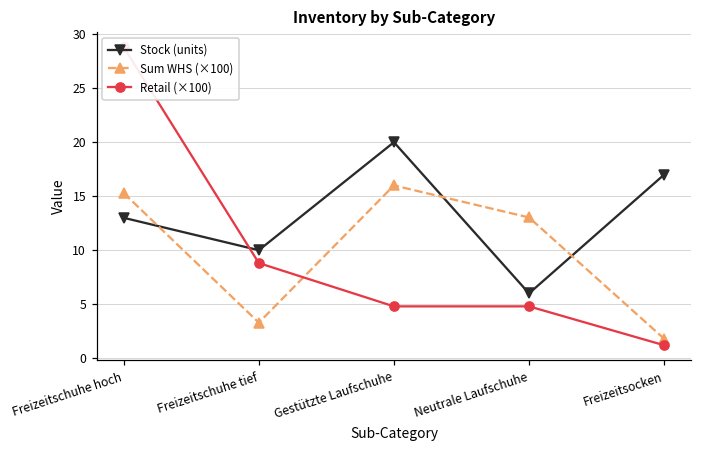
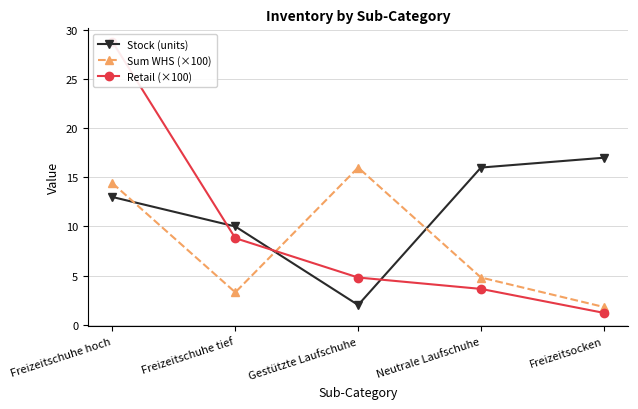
  {
    "Stock (units)": {
      "Freizeitschuhe hoch": 13,
      "Freizeitschuhe tief": 10,
-     "Gestützte Laufschuhe": 20,
-     "Neutrale Laufschuhe": 6,
+     "Gestützte Laufschuhe": 2,
+     "Neutrale Laufschuhe": 16,
      "Freizeitsocken": 17
    },
    "Sum WHS (×100)": {
-     "Freizeitschuhe hoch": 15,
+     "Freizeitschuhe hoch": 14,
      "Freizeitschuhe tief": 3,
      "Gestützte Laufschuhe": 16,
-     "Neutrale Laufschuhe": 13,
+     "Neutrale Laufschuhe": 5,
      "Freizeitsocken": 2
    },
    "Retail (×100)": {
      "Freizeitschuhe tief": 9,
      "Gestützte Laufschuhe": 5,
-     "Neutrale Laufschuhe": 5,
+     "Neutrale Laufschuhe": 4,
      "Freizeitsocken": 1
    }
  }
